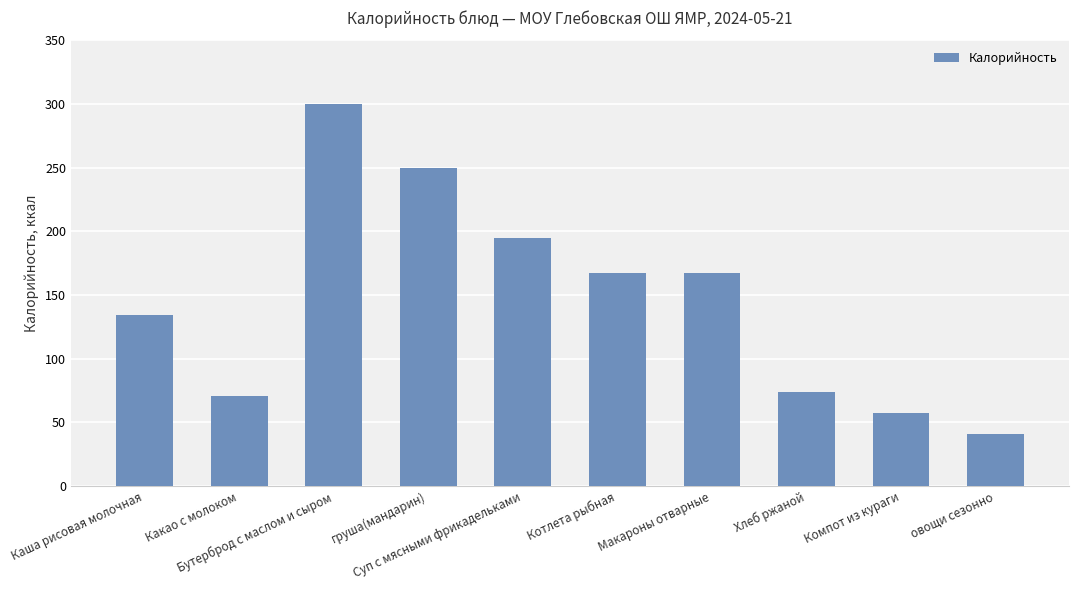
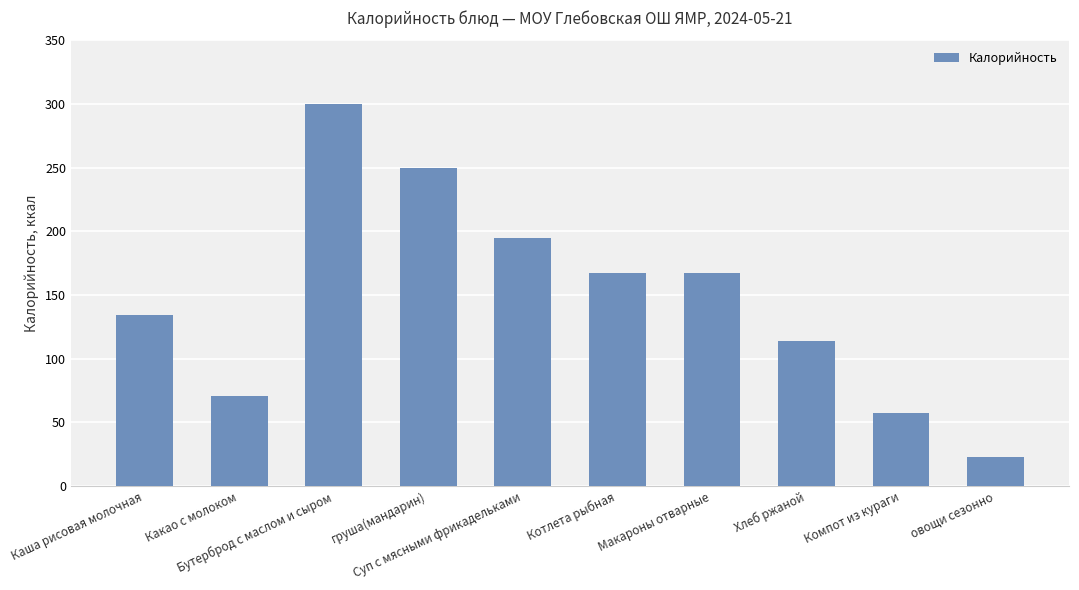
  {
    "Каша рисовая молочная": 134,
    "Какао с молоком": 71,
    "Бутерброд с маслом и сыром": 300,
    "груша(мандарин)": 250,
    "Суп с мясными фрикадельками": 195,
    "Котлета рыбная": 167,
    "Макароны отварные": 167,
-   "Хлеб ржаной": 74,
+   "Хлеб ржаной": 114,
    "Компот из кураги": 57,
-   "овощи сезонно": 41
+   "овощи сезонно": 23
  }
